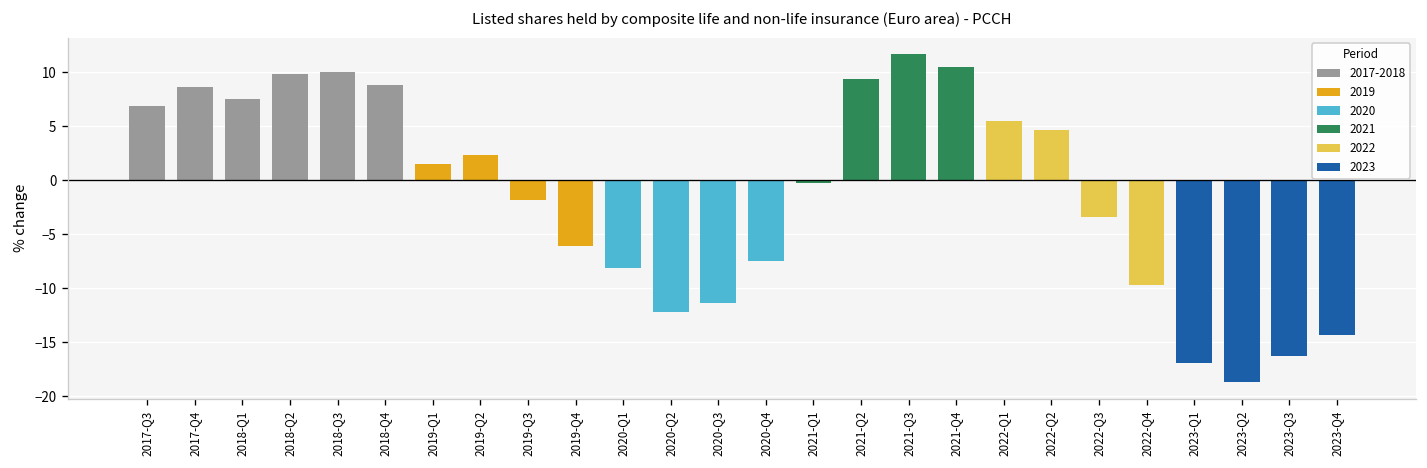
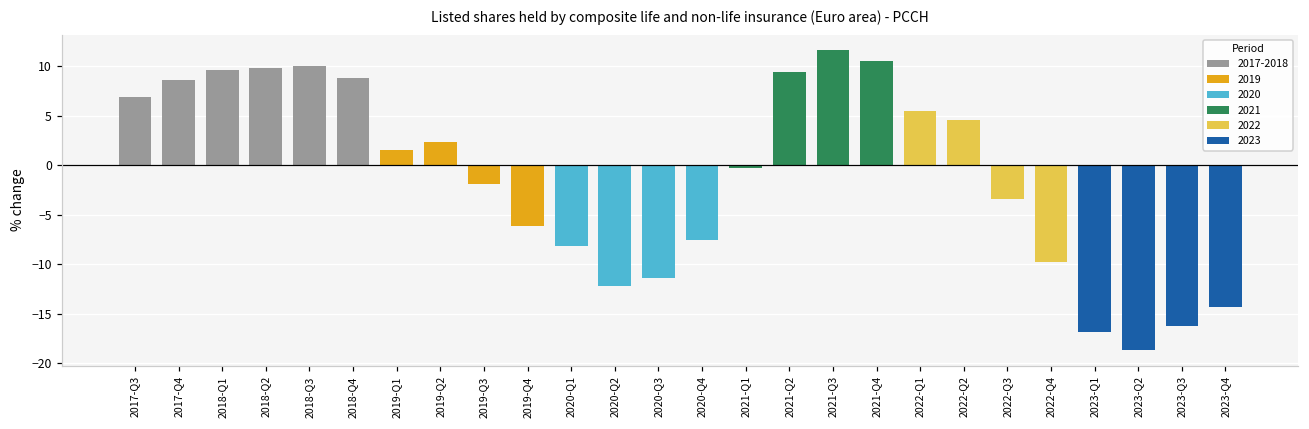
  {
    "2017-Q3": 7,
    "2017-Q4": 9,
-   "2018-Q1": 8,
+   "2018-Q1": 10,
    "2018-Q2": 10,
    "2018-Q3": 10,
    "2018-Q4": 9,
    "2019-Q1": 2,
    "2019-Q2": 2,
    "2019-Q3": -2,
    "2019-Q4": -6,
    "2020-Q1": -8,
    "2020-Q2": -12,
    "2020-Q3": -11,
    "2020-Q4": -7,
    "2021-Q2": 9,
    "2021-Q3": 12,
    "2021-Q4": 11,
    "2022-Q1": 5,
    "2022-Q2": 5,
    "2022-Q3": -3,
    "2022-Q4": -10,
    "2023-Q1": -17,
    "2023-Q2": -19,
    "2023-Q3": -16,
    "2023-Q4": -14
  }
